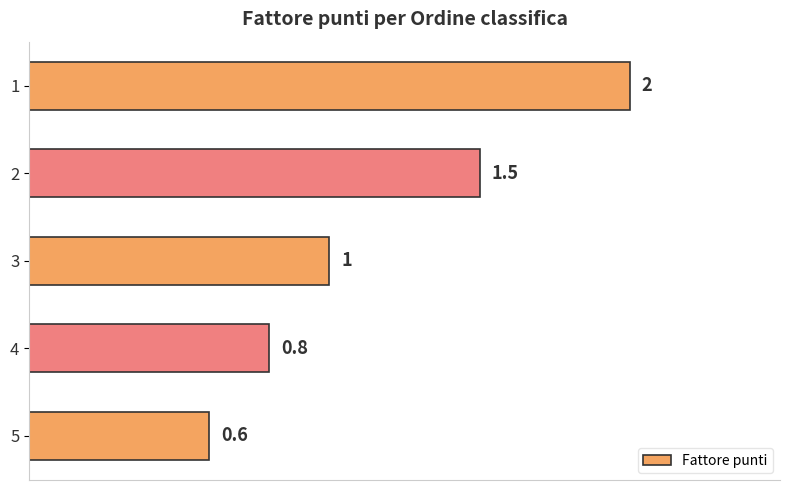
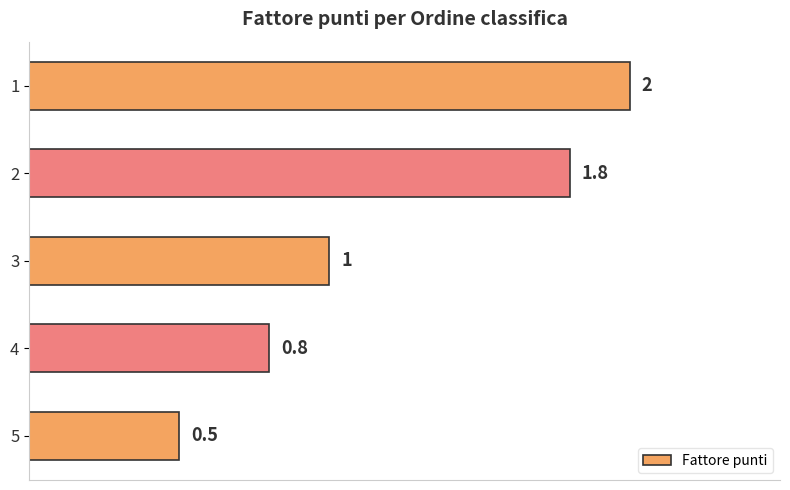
  {
    "1": 2,
-   "2": 1.5,
+   "2": 1.8,
    "3": 1,
    "4": 0.8,
-   "5": 0.6
+   "5": 0.5
  }
